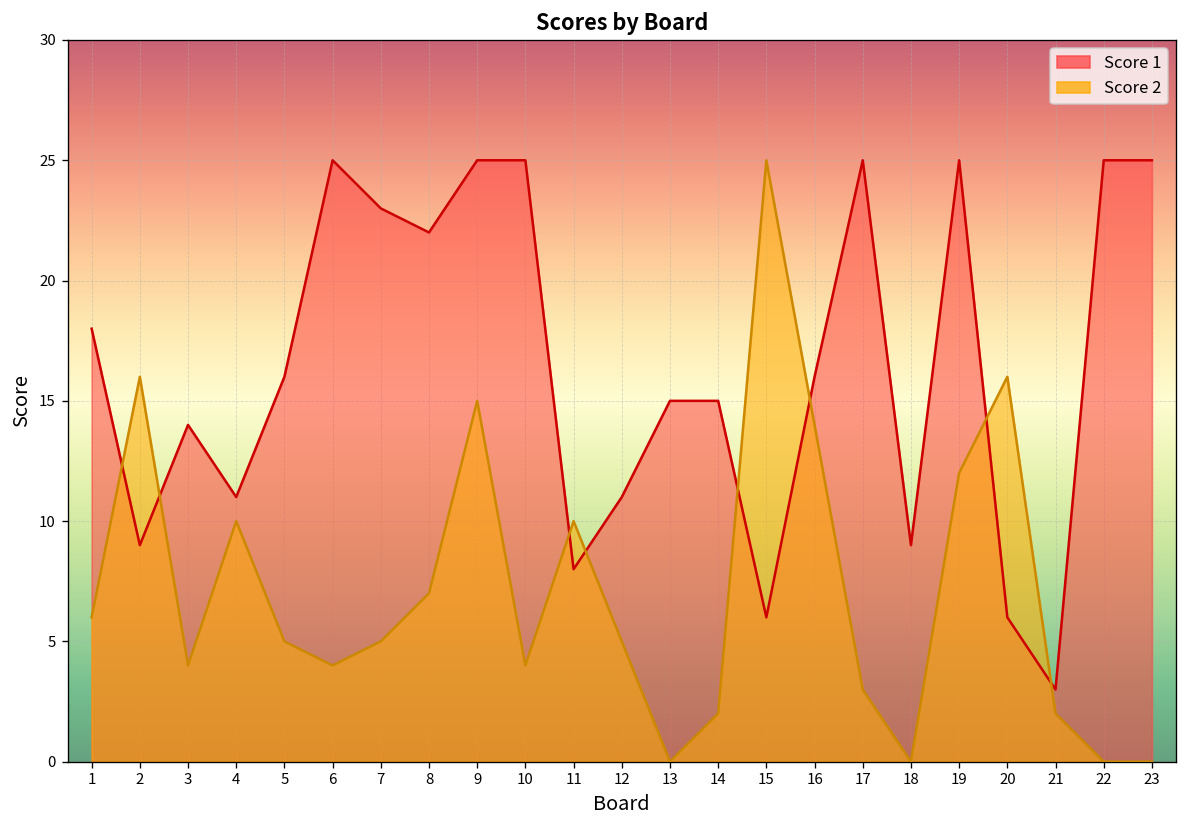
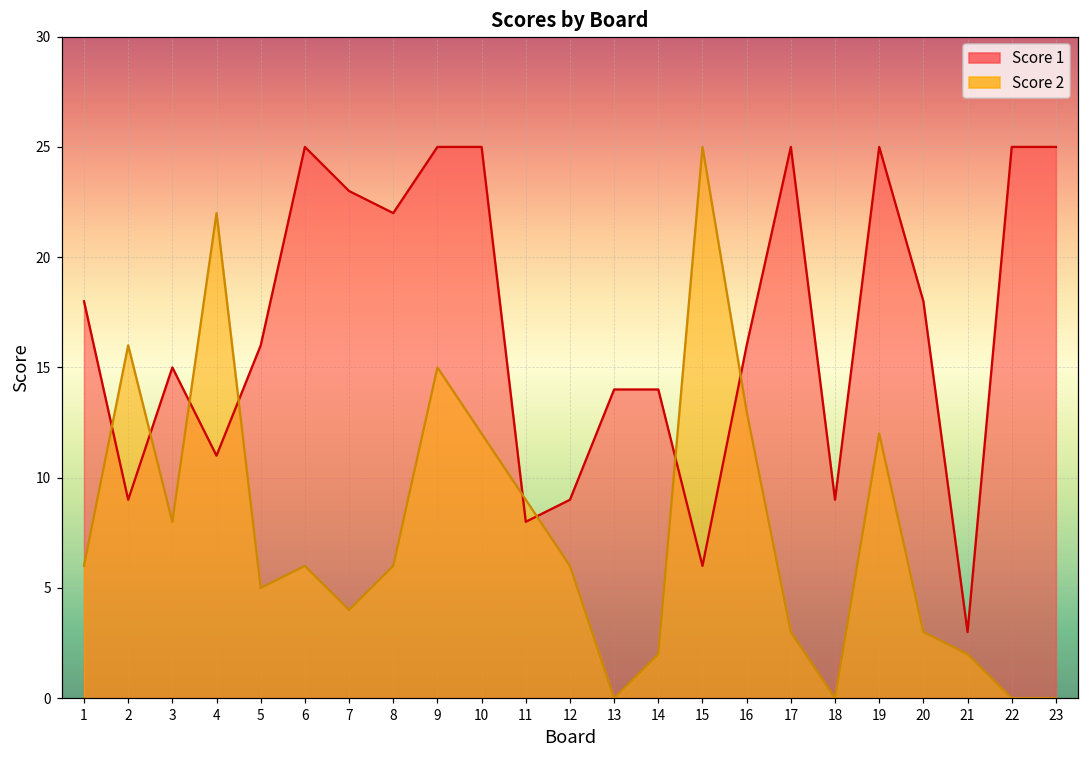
  {
    "Score 1": {
      "1": 18,
      "2": 9,
-     "3": 14,
+     "3": 15,
      "4": 11,
      "5": 16,
      "6": 25,
      "7": 23,
      "8": 22,
      "9": 25,
      "10": 25,
      "11": 8,
-     "12": 11,
-     "13": 15,
-     "14": 15,
+     "12": 9,
+     "13": 14,
+     "14": 14,
      "15": 6,
      "16": 16,
      "17": 25,
      "18": 9,
      "19": 25,
-     "20": 6,
+     "20": 18,
      "21": 3,
      "22": 25,
      "23": 25
    },
    "Score 2": {
      "1": 6,
      "2": 16,
-     "3": 4,
-     "4": 10,
+     "3": 8,
+     "4": 22,
      "5": 5,
-     "6": 4,
-     "7": 5,
-     "8": 7,
+     "6": 6,
+     "7": 4,
+     "8": 6,
      "9": 15,
-     "10": 4,
-     "11": 10,
-     "12": 5,
+     "10": 12,
+     "11": 9,
+     "12": 6,
      "13": 0,
      "14": 2,
      "15": 25,
-     "16": 14,
+     "16": 13,
      "17": 3,
      "18": 0,
      "19": 12,
-     "20": 16,
+     "20": 3,
      "21": 2,
      "22": 0,
      "23": 0
    }
  }
